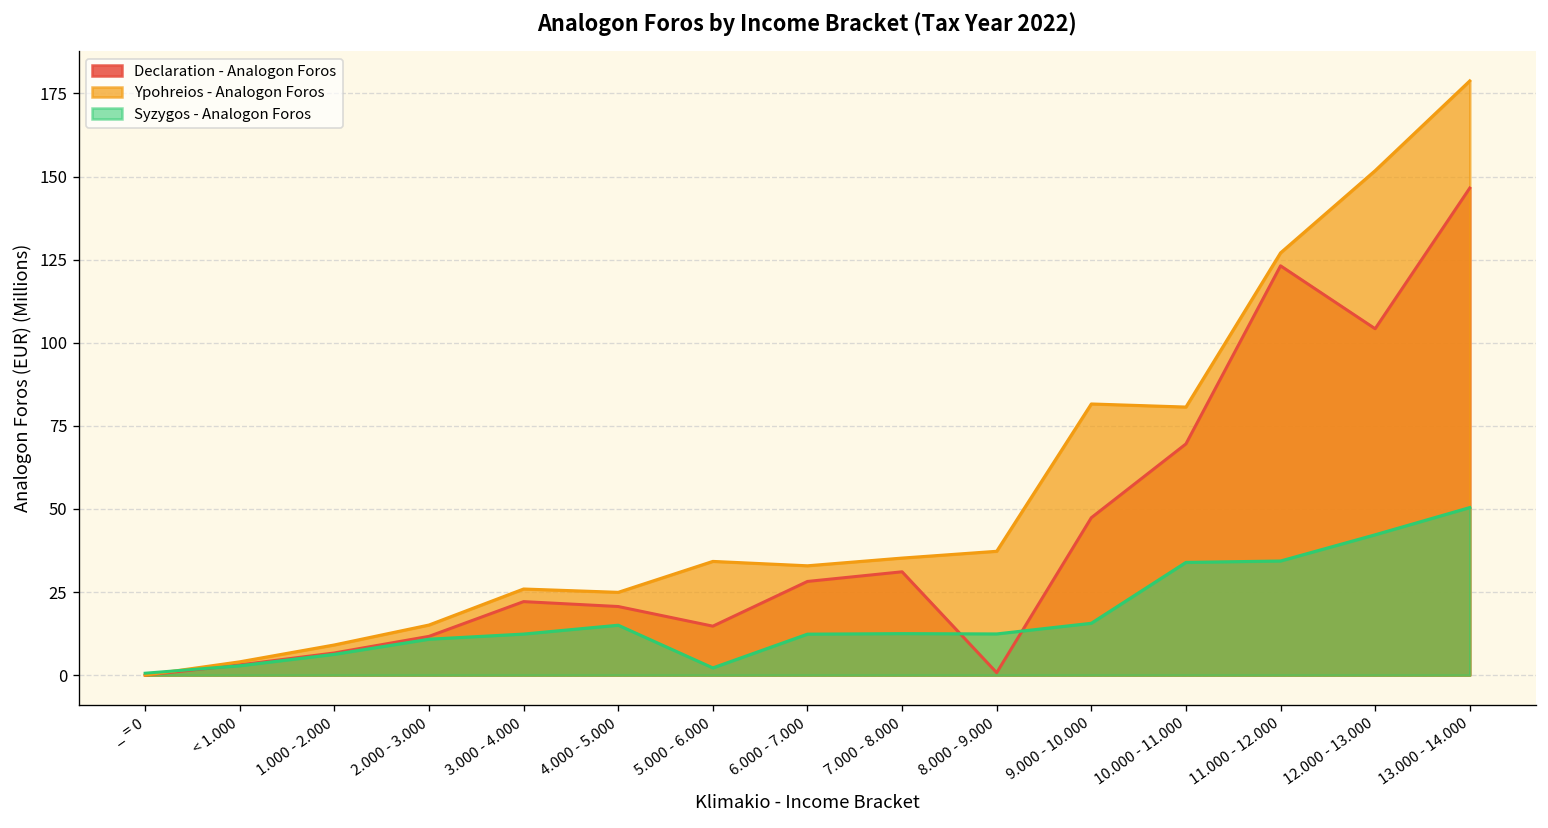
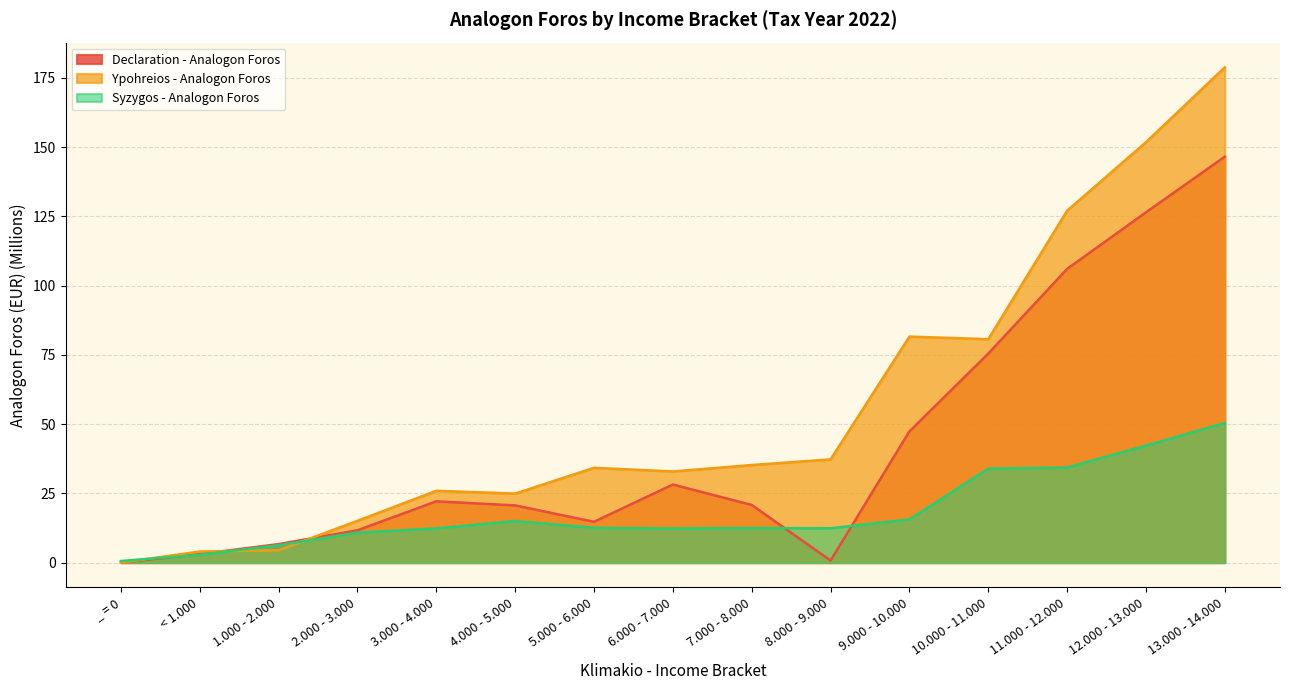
  {
    "Declaration - Analogon Foros": {
      "3.000 - 4.000": 22,
      "4.000 - 5.000": 21,
      "5.000 - 6.000": 15,
      "6.000 - 7.000": 28,
-     "7.000 - 8.000": 31,
+     "7.000 - 8.000": 21,
      "8.000 - 9.000": 1,
      "9.000 - 10.000": 47,
-     "10.000 - 11.000": 70,
-     "11.000 - 12.000": 123,
-     "12.000 - 13.000": 104,
+     "10.000 - 11.000": 75,
+     "11.000 - 12.000": 106,
+     "12.000 - 13.000": 126,
      "13.000 - 14.000": 147
    },
    "Ypohreios - Analogon Foros": {
      "< 1.000": 4,
-     "1.000 - 2.000": 9,
+     "1.000 - 2.000": 4,
      "2.000 - 3.000": 15,
      "3.000 - 4.000": 26,
      "4.000 - 5.000": 25,
      "5.000 - 6.000": 34,
      "6.000 - 7.000": 33,
      "7.000 - 8.000": 35,
      "8.000 - 9.000": 37,
      "9.000 - 10.000": 82,
      "10.000 - 11.000": 81,
      "11.000 - 12.000": 127,
      "12.000 - 13.000": 152,
      "13.000 - 14.000": 179
    },
    "Syzygos - Analogon Foros": {
      "3.000 - 4.000": 12,
      "4.000 - 5.000": 15,
-     "5.000 - 6.000": 2,
+     "5.000 - 6.000": 13,
      "6.000 - 7.000": 12,
      "7.000 - 8.000": 13,
      "8.000 - 9.000": 12,
      "9.000 - 10.000": 16,
      "10.000 - 11.000": 34,
      "11.000 - 12.000": 34,
      "12.000 - 13.000": 42,
      "13.000 - 14.000": 50
    }
  }
